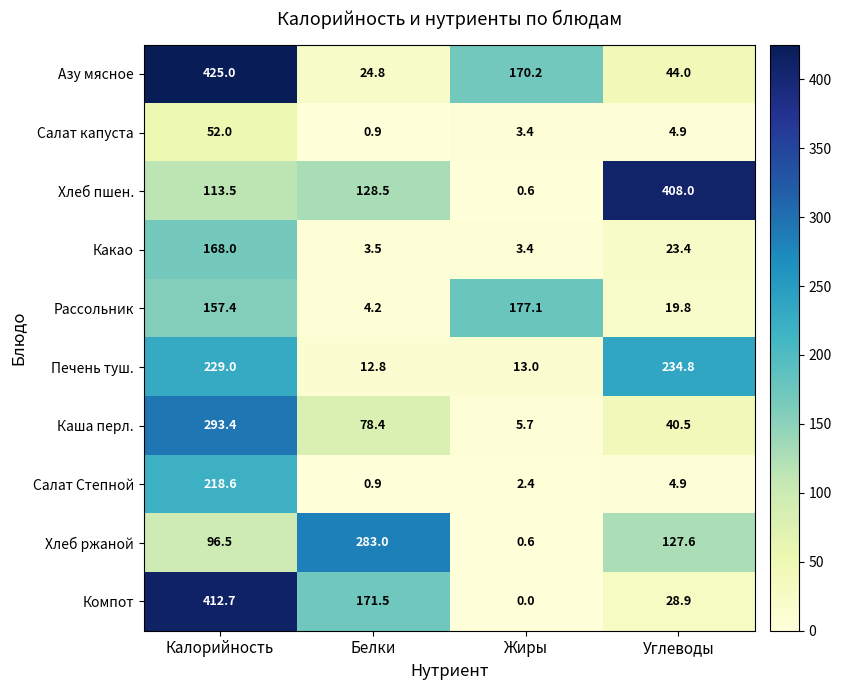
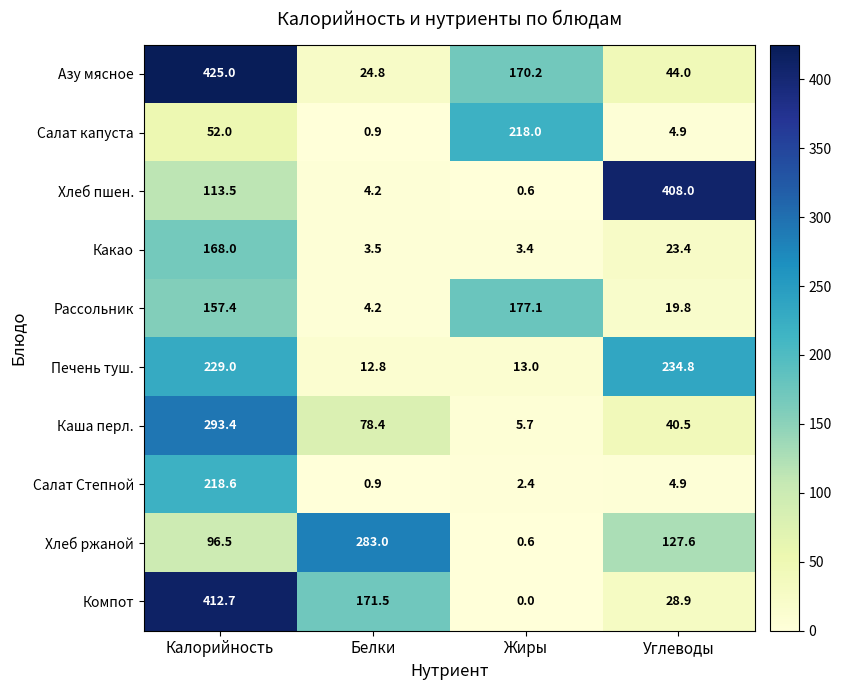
  {
    "Азу мясное": {
      "Калорийность": 425.0,
      "Белки": 24.8,
      "Жиры": 170.2,
      "Углеводы": 44.0
    },
    "Салат капуста": {
      "Калорийность": 52.0,
      "Белки": 0.9,
-     "Жиры": 3.4,
+     "Жиры": 218.0,
      "Углеводы": 4.9
    },
    "Хлеб пшен.": {
      "Калорийность": 113.5,
-     "Белки": 128.5,
+     "Белки": 4.2,
      "Жиры": 0.6,
      "Углеводы": 408.0
    },
    "Какао": {
      "Калорийность": 168.0,
      "Белки": 3.5,
      "Жиры": 3.4,
      "Углеводы": 23.4
    },
    "Рассольник": {
      "Калорийность": 157.4,
      "Белки": 4.2,
      "Жиры": 177.1,
      "Углеводы": 19.8
    },
    "Печень туш.": {
      "Калорийность": 229.0,
      "Белки": 12.8,
      "Жиры": 13.0,
      "Углеводы": 234.8
    },
    "Каша перл.": {
      "Калорийность": 293.4,
      "Белки": 78.4,
      "Жиры": 5.7,
      "Углеводы": 40.5
    },
    "Салат Степной": {
      "Калорийность": 218.6,
      "Белки": 0.9,
      "Жиры": 2.4,
      "Углеводы": 4.9
    },
    "Хлеб ржаной": {
      "Калорийность": 96.5,
      "Белки": 283.0,
      "Жиры": 0.6,
      "Углеводы": 127.6
    },
    "Компот": {
      "Калорийность": 412.7,
      "Белки": 171.5,
      "Жиры": 0.0,
      "Углеводы": 28.9
    }
  }
